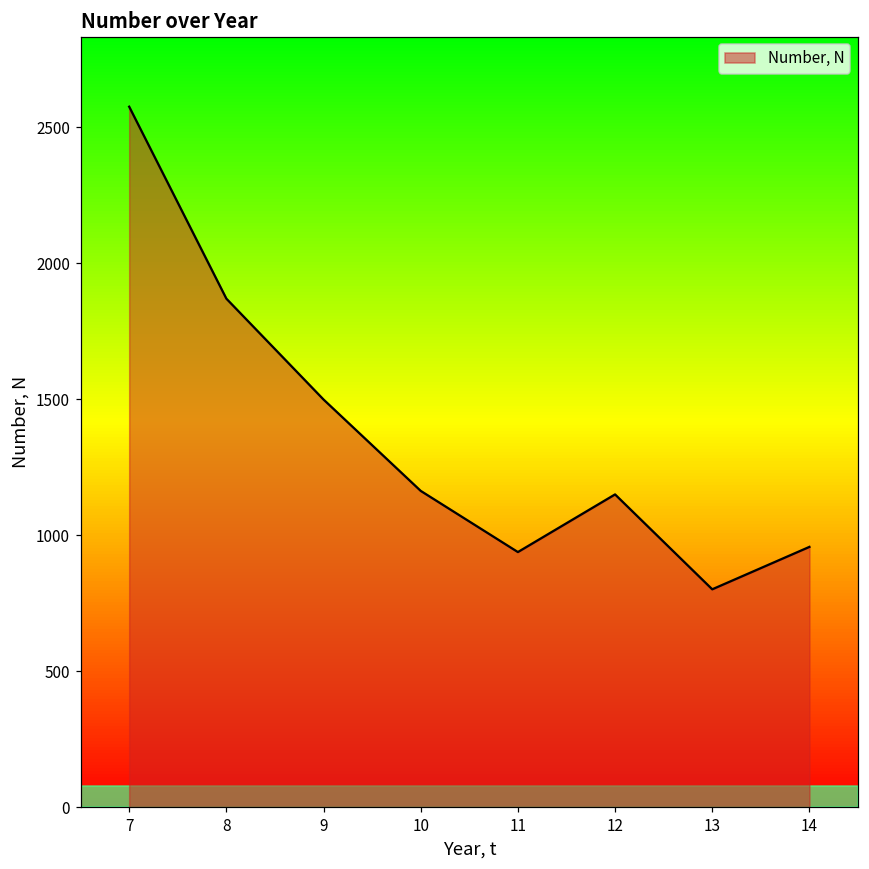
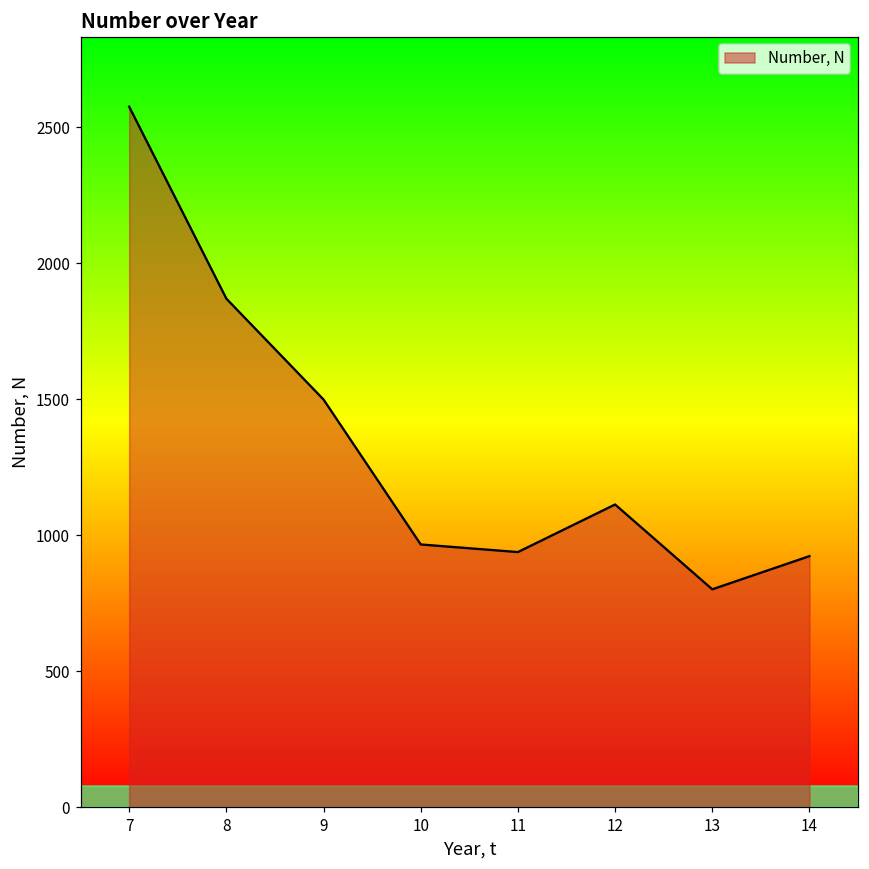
  {
    "7": 2580,
    "8": 1870,
    "9": 1500,
-   "10": 1160,
+   "10": 970,
    "11": 940,
-   "12": 1150,
+   "12": 1110,
    "13": 800,
-   "14": 960
+   "14": 920
  }
